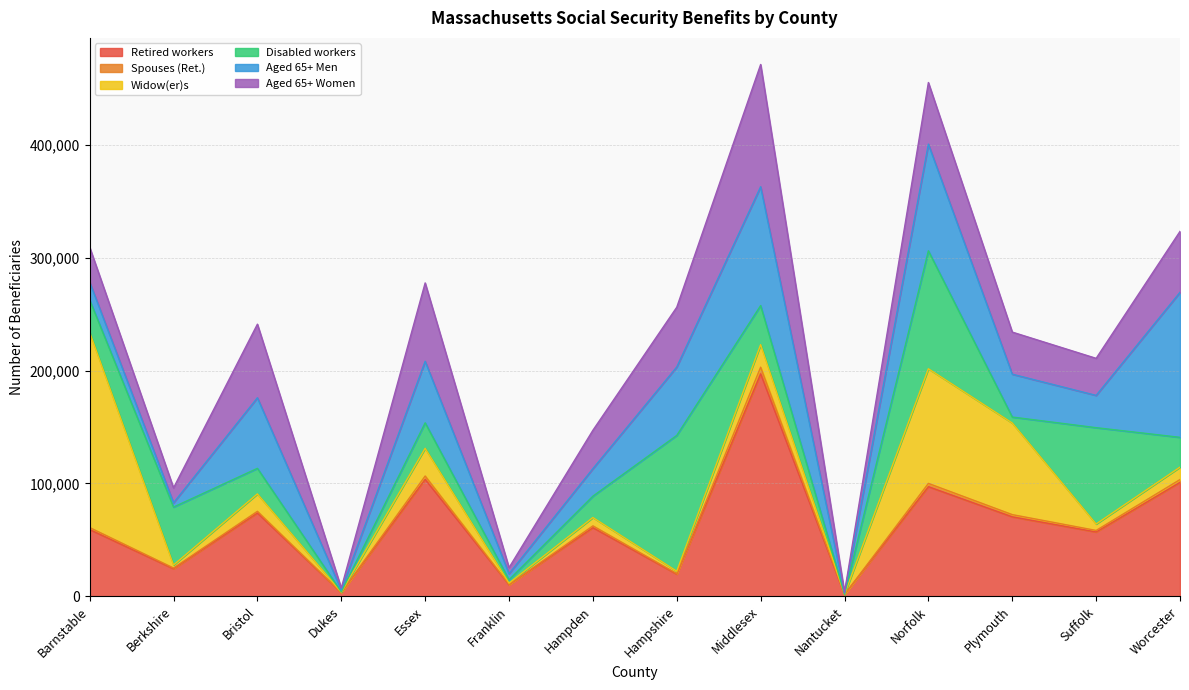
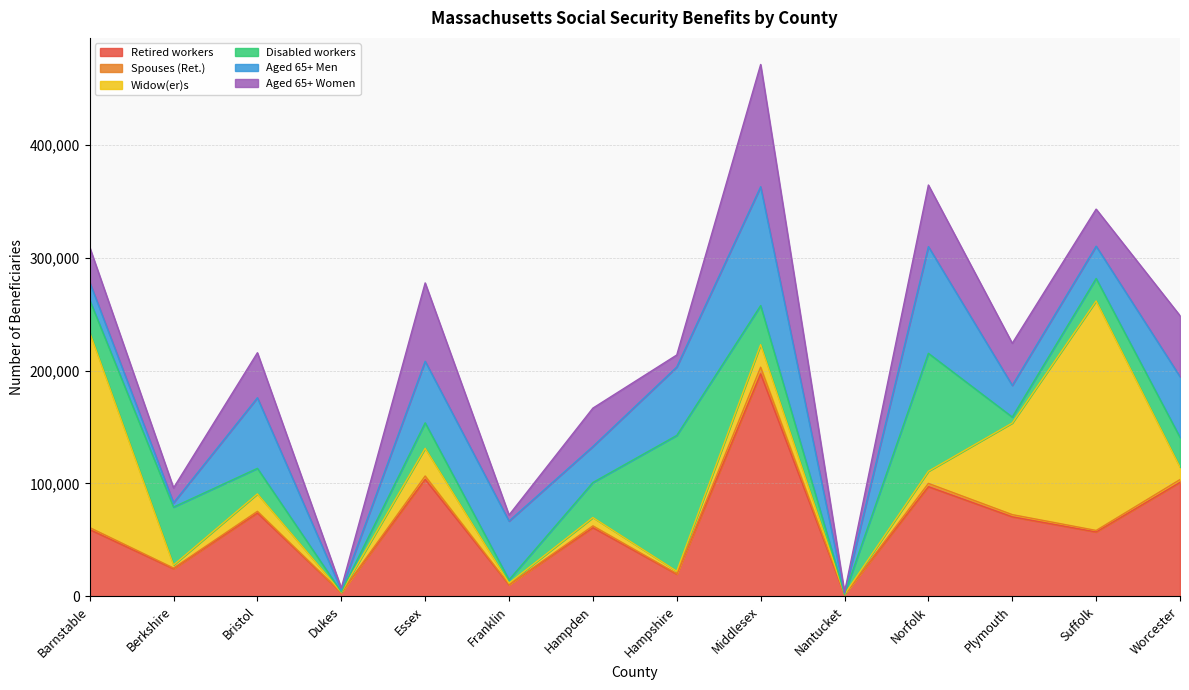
  {
    "Widow(er)s": {
      "Barnstable": "173,000",
      "Berkshire": "3,000",
      "Bristol": "15,000",
      "Essex": "25,000",
      "Hampden": "7,000",
      "Middlesex": "20,000",
-     "Norfolk": "102,000",
+     "Norfolk": "11,000",
      "Plymouth": "81,000",
-     "Suffolk": "6,000",
+     "Suffolk": "203,000",
      "Worcester": "11,000"
    },
    "Disabled workers": {
      "Barnstable": "29,000",
      "Berkshire": "51,000",
      "Bristol": "23,000",
      "Essex": "23,000",
      "Franklin": "3,000",
-     "Hampden": "19,000",
+     "Hampden": "31,000",
      "Hampshire": "120,000",
      "Middlesex": "35,000",
      "Norfolk": "105,000",
      "Plymouth": "5,000",
-     "Suffolk": "85,000",
+     "Suffolk": "20,000",
      "Worcester": "26,000"
    },
    "Aged 65+ Men": {
      "Barnstable": "16,000",
      "Berkshire": "4,000",
      "Bristol": "63,000",
      "Essex": "55,000",
-     "Franklin": "5,000",
-     "Hampden": "24,000",
+     "Franklin": "52,000",
+     "Hampden": "32,000",
      "Hampshire": "61,000",
      "Middlesex": "105,000",
      "Norfolk": "95,000",
-     "Plymouth": "38,000",
+     "Plymouth": "28,000",
      "Suffolk": "29,000",
-     "Worcester": "129,000"
+     "Worcester": "54,000"
    },
    "Aged 65+ Women": {
      "Barnstable": "31,000",
      "Berkshire": "13,000",
-     "Bristol": "65,000",
+     "Bristol": "40,000",
      "Essex": "69,000",
      "Franklin": "5,000",
      "Hampden": "34,000",
-     "Hampshire": "53,000",
+     "Hampshire": "11,000",
      "Middlesex": "108,000",
      "Norfolk": "55,000",
      "Plymouth": "37,000",
      "Suffolk": "33,000",
      "Worcester": "54,000"
    }
  }
